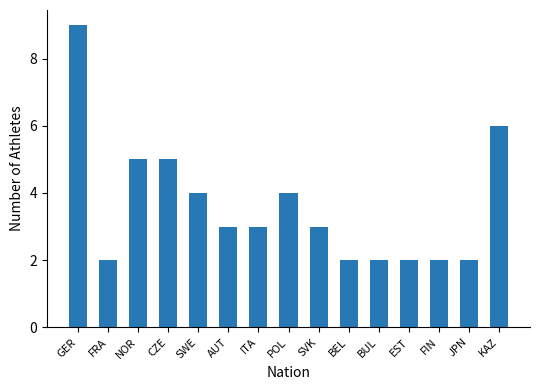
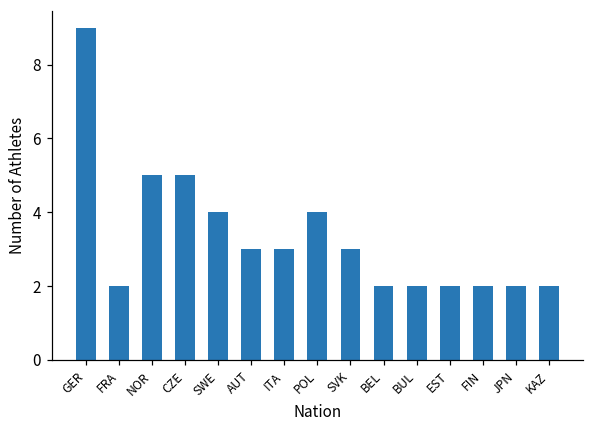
  {
    "GER": 9,
    "FRA": 2,
    "NOR": 5,
    "CZE": 5,
    "SWE": 4,
    "AUT": 3,
    "ITA": 3,
    "POL": 4,
    "SVK": 3,
    "BEL": 2,
    "BUL": 2,
    "EST": 2,
    "FIN": 2,
    "JPN": 2,
-   "KAZ": 6
+   "KAZ": 2
  }
